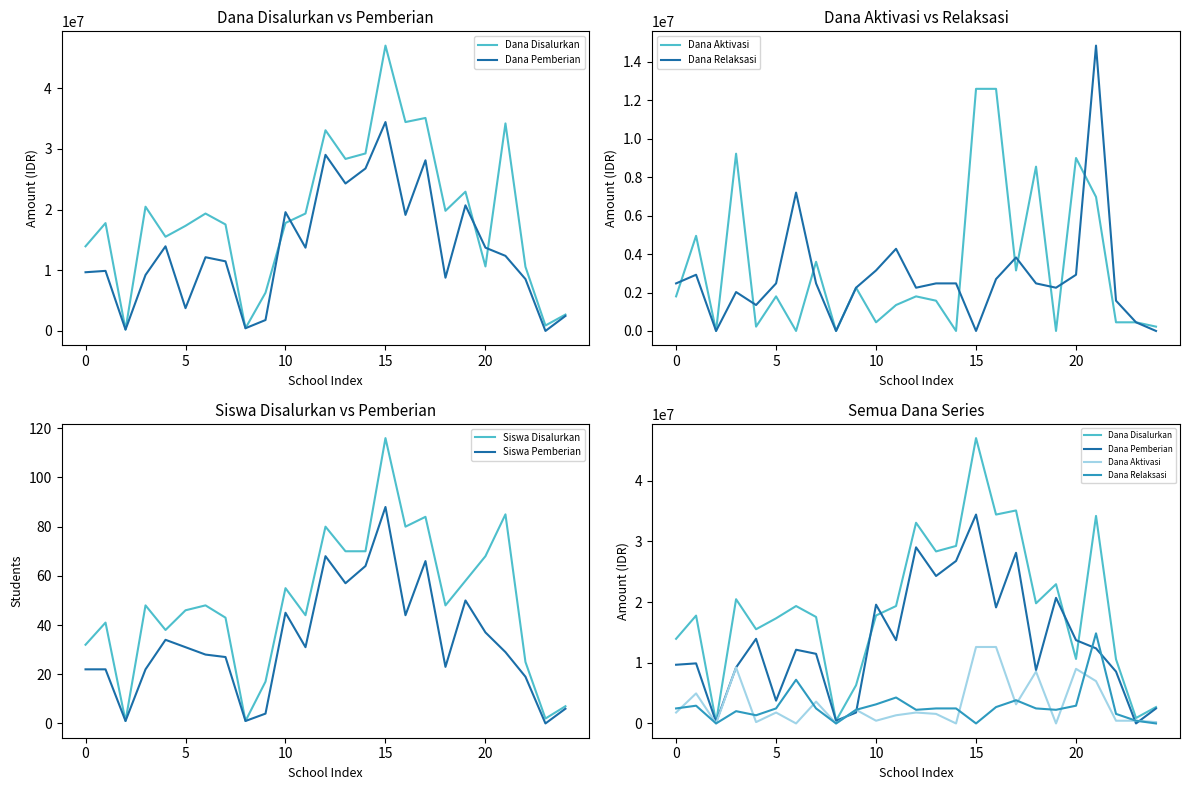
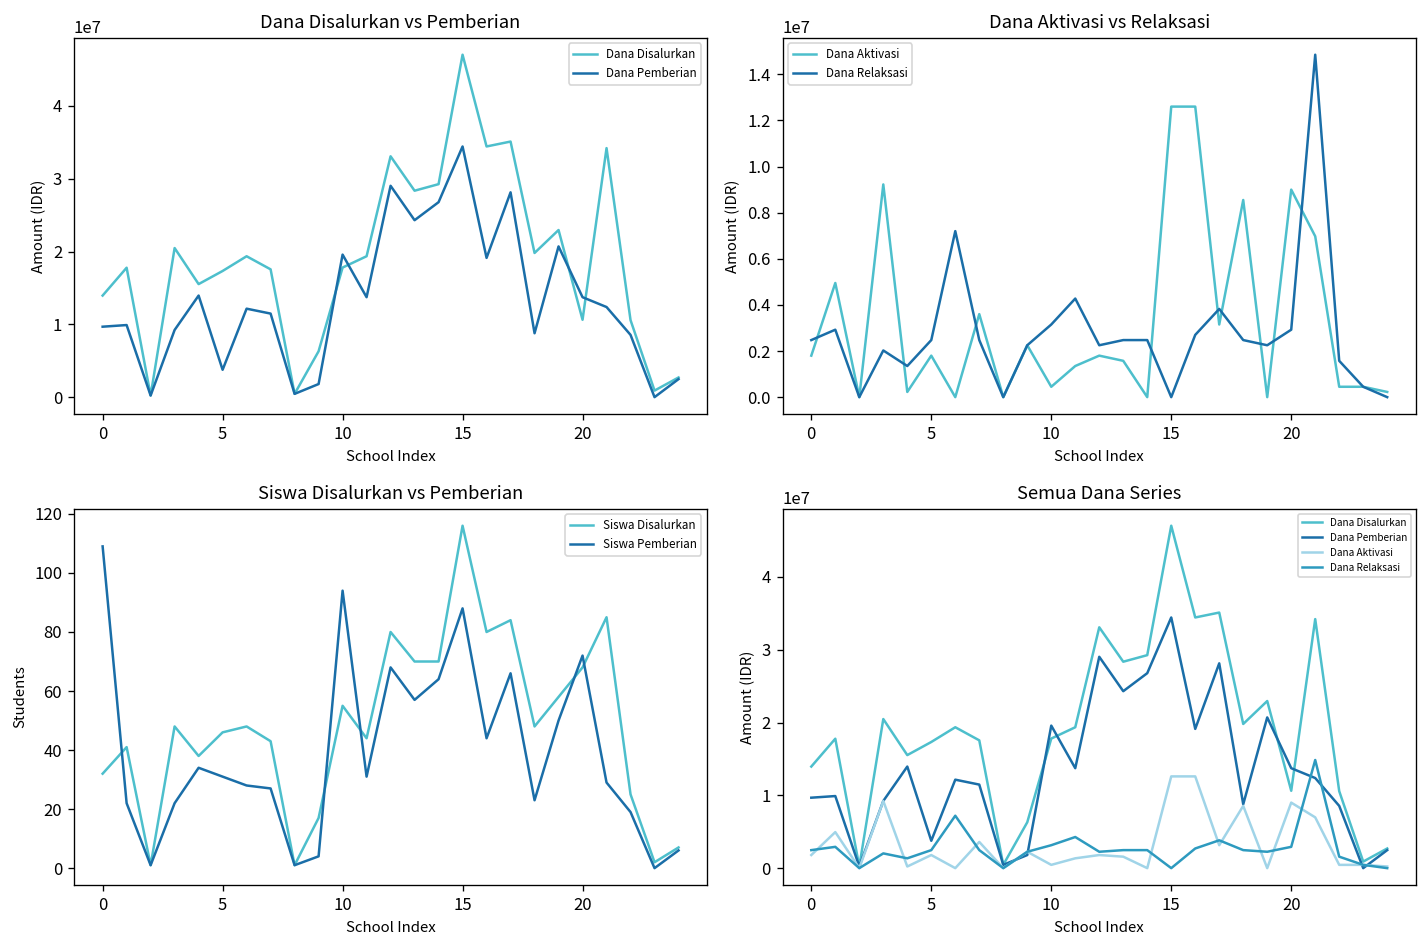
  {
    "Dana Disalurkan vs Pemberian": {
      "Dana Disalurkan": {
        "0": 14000000,
        "5": 17000000,
        "10": 18000000,
        "15": 47000000,
        "20": 11000000
      },
      "Dana Pemberian": {
        "0": 10000000,
        "5": 4000000,
        "10": 20000000,
        "15": 34000000,
        "20": 14000000
      }
    },
    "Siswa Disalurkan vs Pemberian": {
      "Siswa Disalurkan": {
        "0": 32,
        "5": 46,
        "10": 55,
        "15": 116,
        "20": 68
      },
      "Siswa Pemberian": {
-       "0": 22,
+       "0": 109,
        "5": 31,
-       "10": 45,
+       "10": 94,
        "15": 88,
-       "20": 37
+       "20": 72
      }
    },
    "Semua Dana Series": {
      "Dana Aktivasi": {
        "0": 2000000,
        "5": 2000000,
        "10": 0,
        "15": 13000000,
        "20": 9000000
      }
    }
  }
